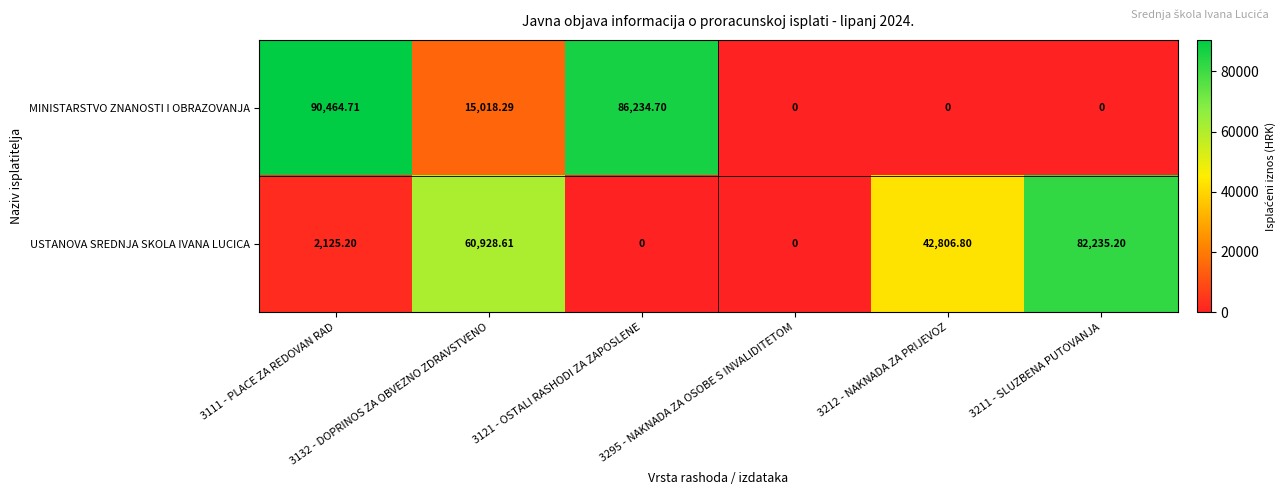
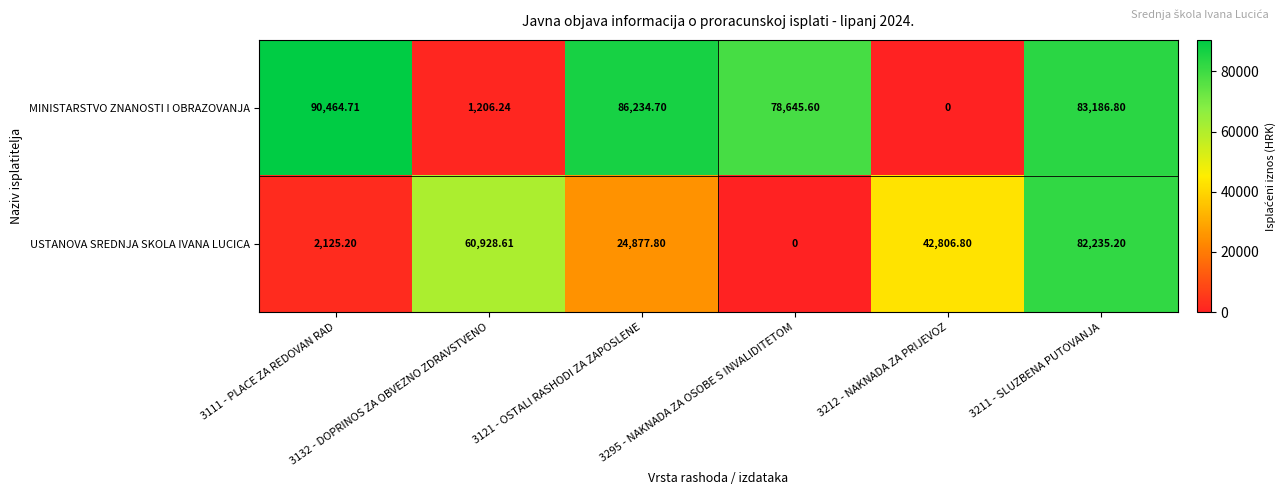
  {
    "MINISTARSTVO ZNANOSTI I OBRAZOVANJA": {
      "3111 - PLACE ZA REDOVAN RAD": "90,464.71",
-     "3132 - DOPRINOS ZA OBVEZNO ZDRAVSTVENO": "15,018.29",
+     "3132 - DOPRINOS ZA OBVEZNO ZDRAVSTVENO": "1,206.24",
      "3121 - OSTALI RASHODI ZA ZAPOSLENE": "86,234.70",
-     "3295 - NAKNADA ZA OSOBE S INVALIDITETOM": "0",
+     "3295 - NAKNADA ZA OSOBE S INVALIDITETOM": "78,645.60",
      "3212 - NAKNADA ZA PRIJEVOZ": "0",
-     "3211 - SLUZBENA PUTOVANJA": "0"
+     "3211 - SLUZBENA PUTOVANJA": "83,186.80"
    },
    "USTANOVA SREDNJA SKOLA IVANA LUCICA": {
      "3111 - PLACE ZA REDOVAN RAD": "2,125.20",
      "3132 - DOPRINOS ZA OBVEZNO ZDRAVSTVENO": "60,928.61",
-     "3121 - OSTALI RASHODI ZA ZAPOSLENE": "0",
+     "3121 - OSTALI RASHODI ZA ZAPOSLENE": "24,877.80",
      "3295 - NAKNADA ZA OSOBE S INVALIDITETOM": "0",
      "3212 - NAKNADA ZA PRIJEVOZ": "42,806.80",
      "3211 - SLUZBENA PUTOVANJA": "82,235.20"
    }
  }
